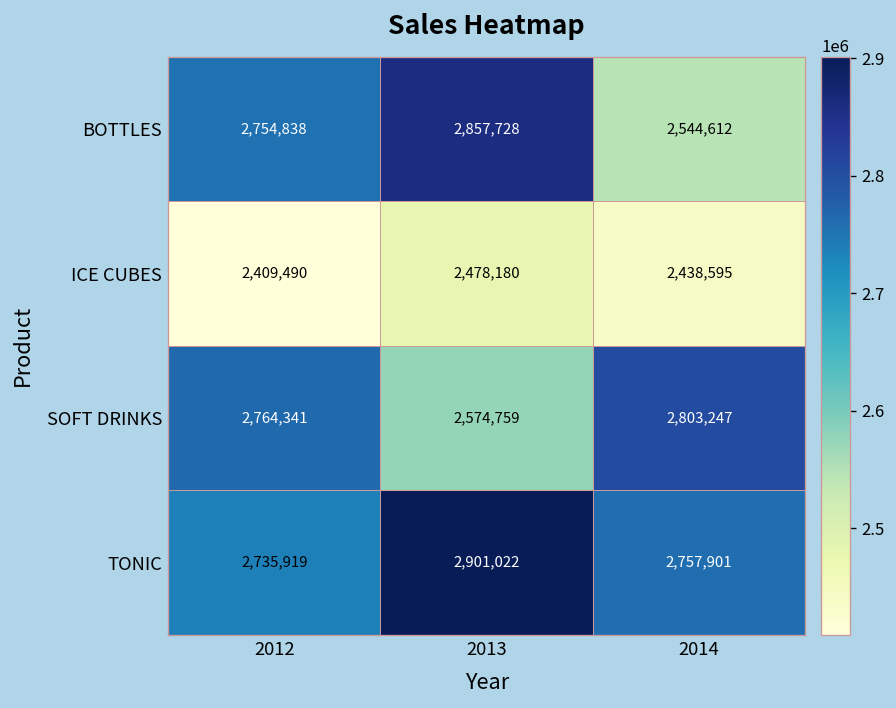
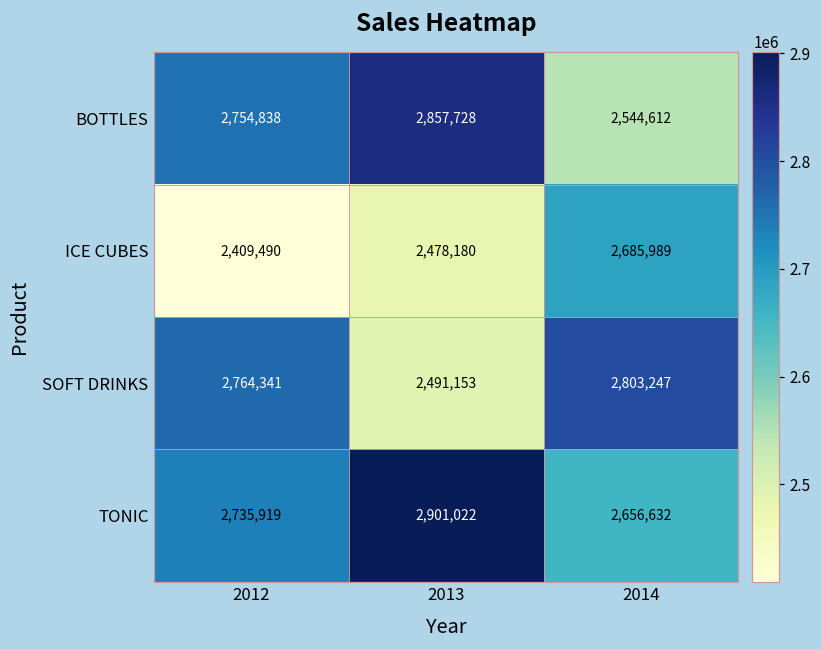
  {
    "BOTTLES": {
      "2012": "2,754,838",
      "2013": "2,857,728",
      "2014": "2,544,612"
    },
    "ICE CUBES": {
      "2012": "2,409,490",
      "2013": "2,478,180",
-     "2014": "2,438,595"
+     "2014": "2,685,989"
    },
    "SOFT DRINKS": {
      "2012": "2,764,341",
-     "2013": "2,574,759",
+     "2013": "2,491,153",
      "2014": "2,803,247"
    },
    "TONIC": {
      "2012": "2,735,919",
      "2013": "2,901,022",
-     "2014": "2,757,901"
+     "2014": "2,656,632"
    }
  }
